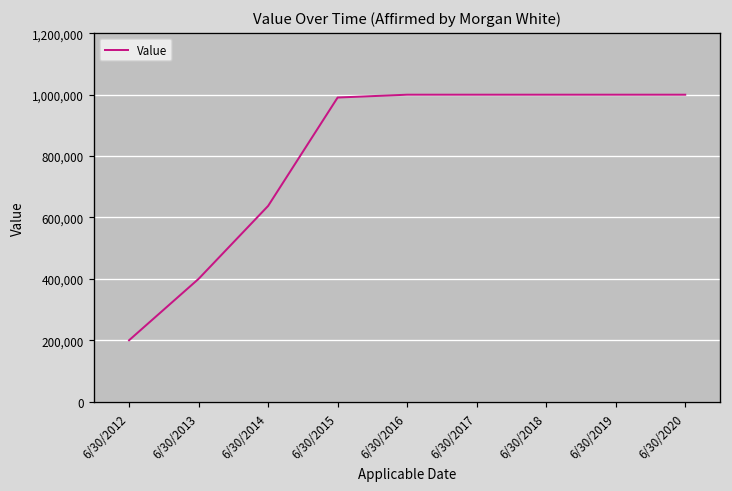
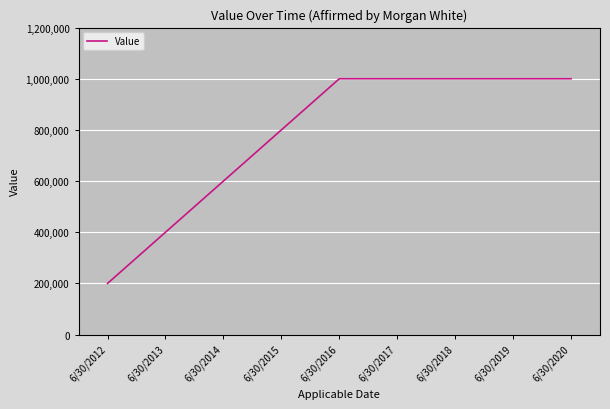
  {
    "6/30/2012": "200,000",
    "6/30/2013": "400,000",
-   "6/30/2014": "640,000",
-   "6/30/2015": "990,000",
+   "6/30/2014": "600,000",
+   "6/30/2015": "800,000",
    "6/30/2016": "1,000,000",
    "6/30/2017": "1,000,000",
    "6/30/2018": "1,000,000",
    "6/30/2019": "1,000,000",
    "6/30/2020": "1,000,000"
  }
